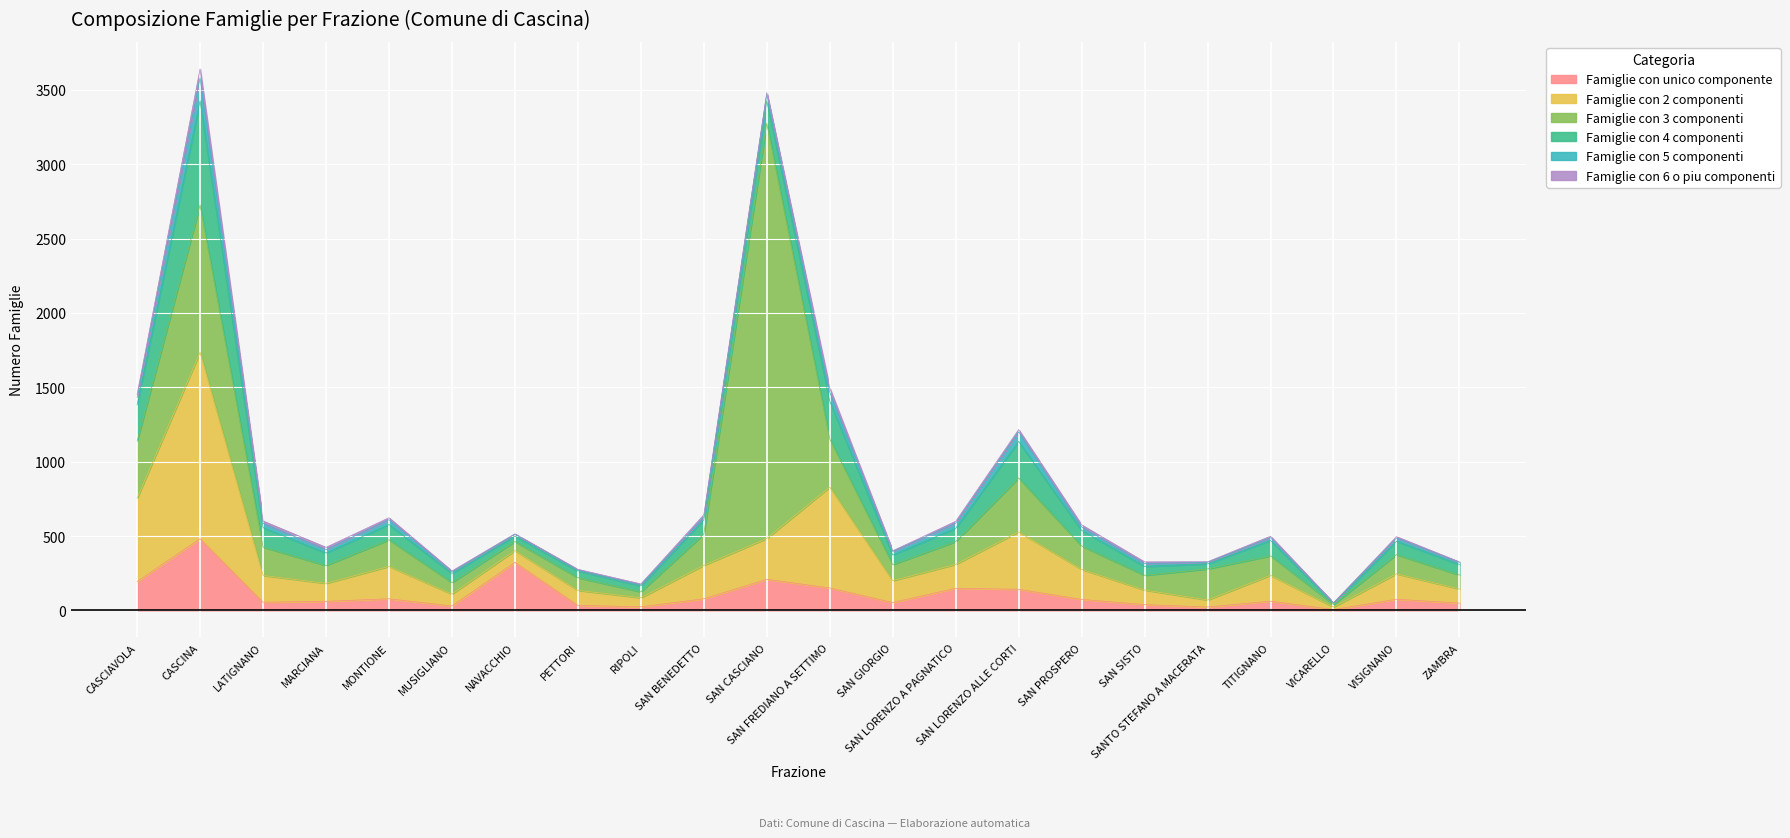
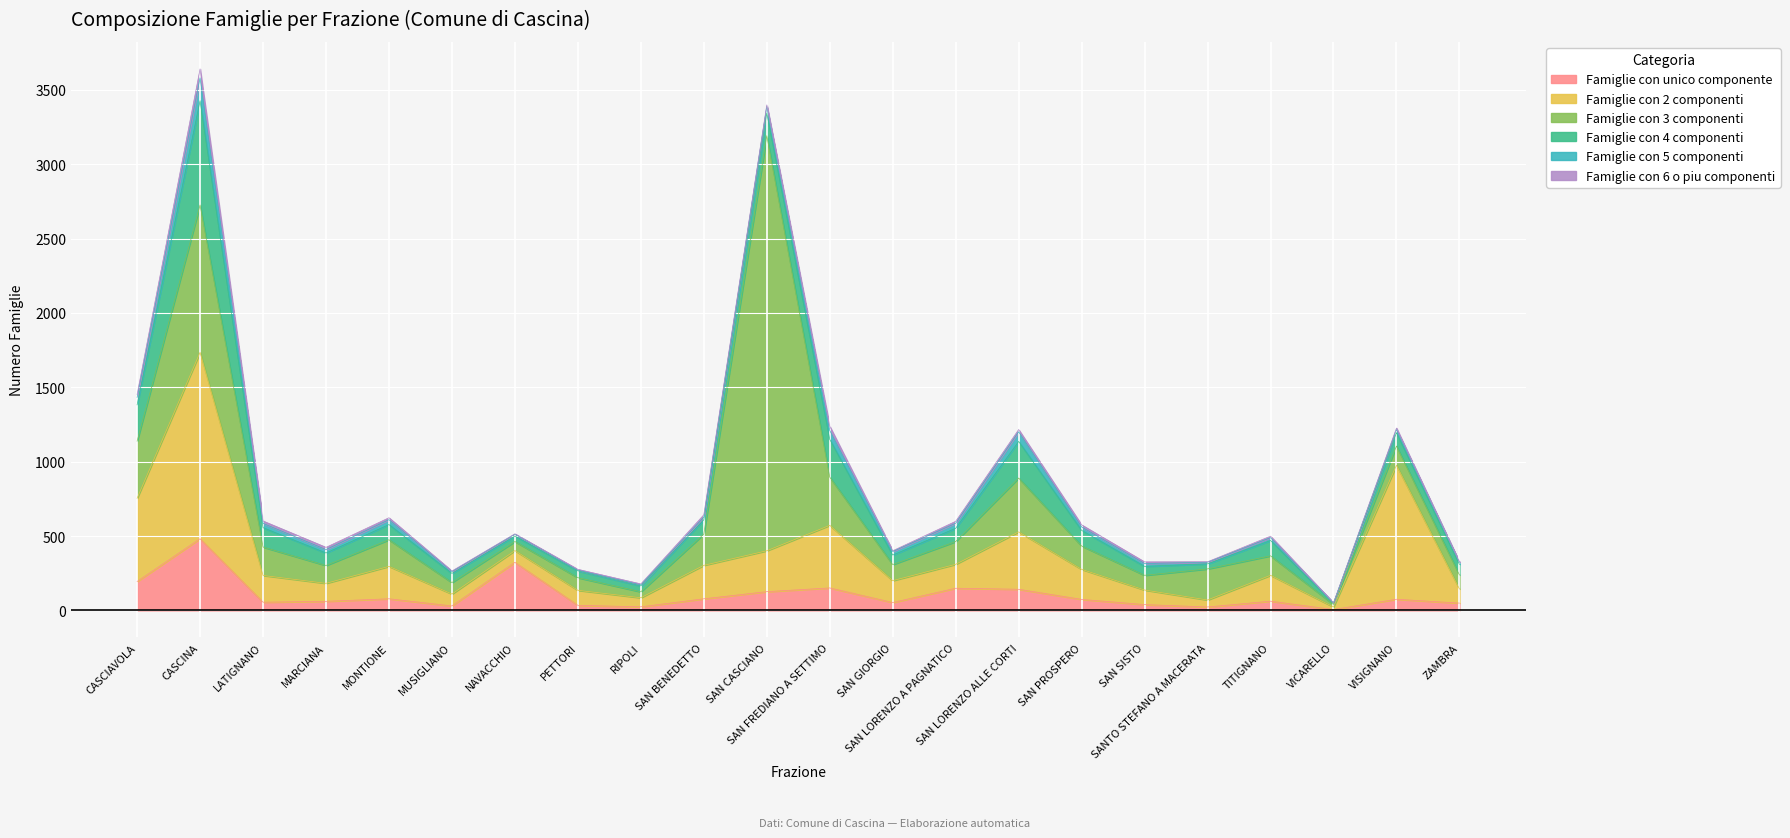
  {
    "Famiglie con unico componente": {
      "CASCIAVOLA": 190,
      "CASCINA": 480,
      "LATIGNANO": 60,
      "MARCIANA": 60,
      "MONTIONE": 80,
      "MUSIGLIANO": 30,
      "NAVACCHIO": 320,
      "PETTORI": 30,
      "RIPOLI": 20,
      "SAN BENEDETTO": 80,
-     "SAN CASCIANO": 210,
+     "SAN CASCIANO": 130,
      "SAN FREDIANO A SETTIMO": 150,
      "SAN GIORGIO": 50,
      "SAN LORENZO A PAGNATICO": 150,
      "SAN LORENZO ALLE CORTI": 140,
      "SAN PROSPERO": 70,
      "SAN SISTO": 40,
      "SANTO STEFANO A MACERATA": 20,
      "TITIGNANO": 60,
      "VISIGNANO": 80,
      "ZAMBRA": 50
    },
    "Famiglie con 2 componenti": {
      "CASCIAVOLA": 560,
      "CASCINA": 1250,
      "LATIGNANO": 180,
      "MARCIANA": 120,
      "MONTIONE": 220,
      "MUSIGLIANO": 80,
      "NAVACCHIO": 80,
      "PETTORI": 100,
      "RIPOLI": 60,
      "SAN BENEDETTO": 230,
      "SAN CASCIANO": 280,
-     "SAN FREDIANO A SETTIMO": 680,
+     "SAN FREDIANO A SETTIMO": 420,
      "SAN GIORGIO": 150,
      "SAN LORENZO A PAGNATICO": 160,
      "SAN LORENZO ALLE CORTI": 390,
      "SAN PROSPERO": 200,
      "SAN SISTO": 100,
      "SANTO STEFANO A MACERATA": 50,
      "TITIGNANO": 170,
-     "VISIGNANO": 170,
+     "VISIGNANO": 900,
      "ZAMBRA": 100
    },
    "Famiglie con 3 componenti": {
      "CASCIAVOLA": 380,
      "CASCINA": 990,
      "LATIGNANO": 190,
      "MARCIANA": 120,
      "MONTIONE": 180,
      "MUSIGLIANO": 80,
      "NAVACCHIO": 60,
      "PETTORI": 90,
      "RIPOLI": 40,
      "SAN BENEDETTO": 210,
      "SAN CASCIANO": 2790,
      "SAN FREDIANO A SETTIMO": 320,
      "SAN GIORGIO": 110,
      "SAN LORENZO A PAGNATICO": 150,
      "SAN LORENZO ALLE CORTI": 360,
      "SAN PROSPERO": 160,
      "SAN SISTO": 100,
      "SANTO STEFANO A MACERATA": 210,
      "TITIGNANO": 130,
      "VISIGNANO": 130,
      "ZAMBRA": 90
    },
    "Famiglie con 6 o piu componenti": {
      "CASCIAVOLA": 20,
      "CASCINA": 60,
      "SAN FREDIANO A SETTIMO": 30
    }
  }
